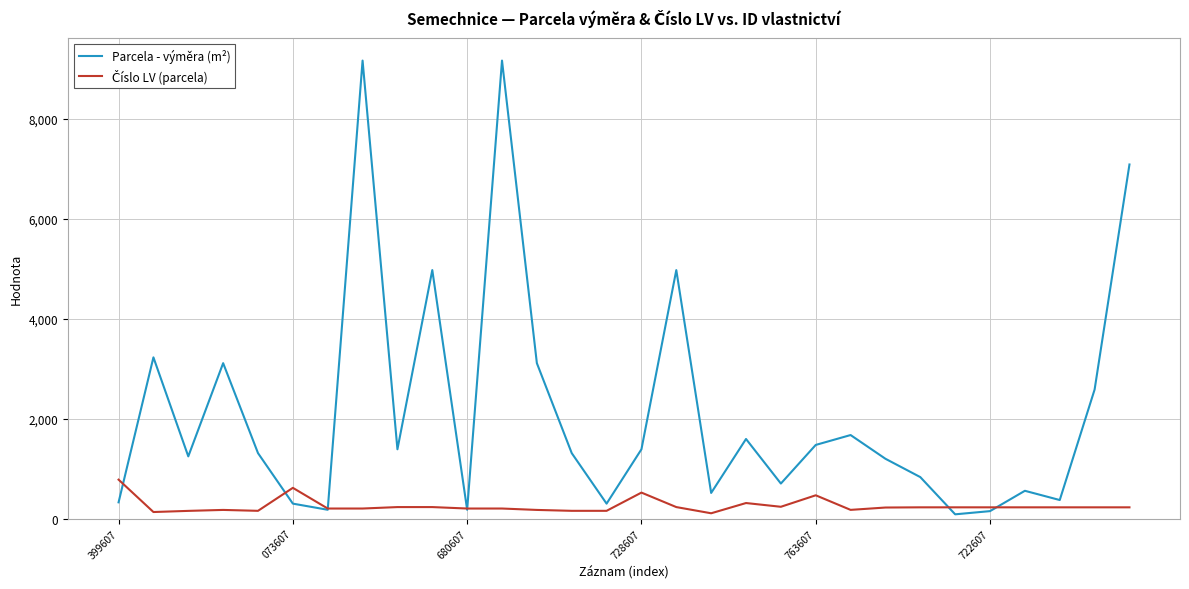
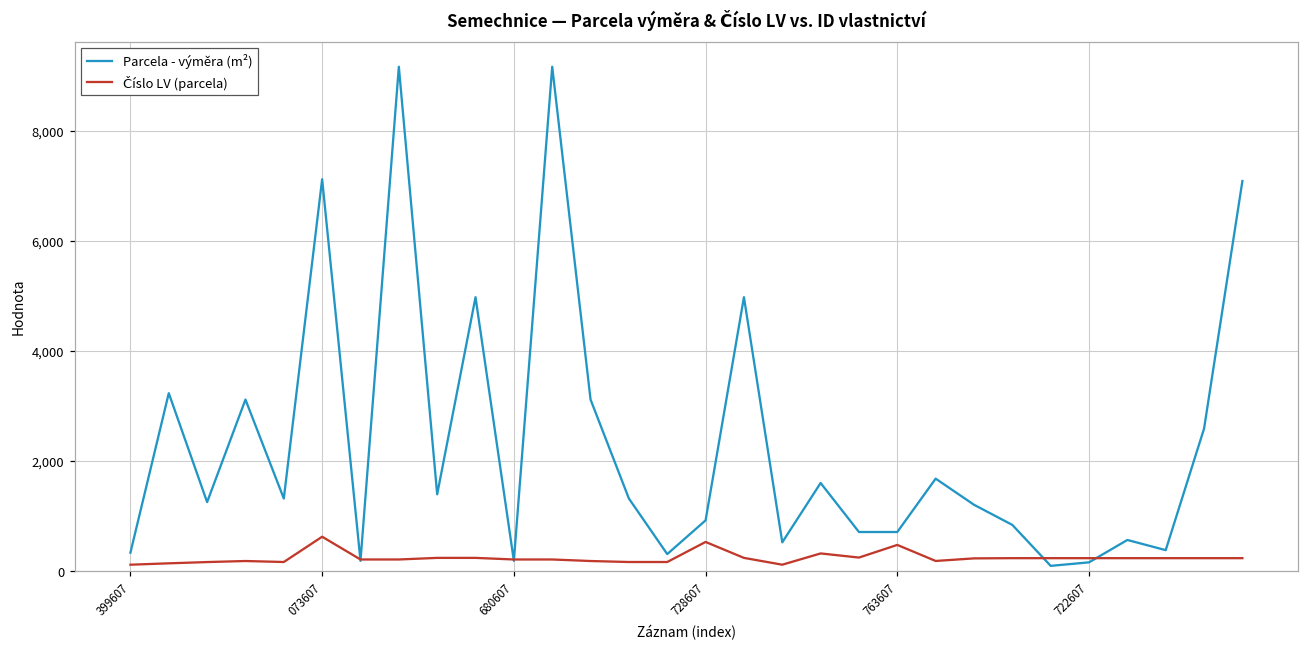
  {
    "Parcela - výměra (m²)": {
      "399607": "300",
-     "073607": "300",
-     "728607": "1,400",
-     "763607": "1,500",
+     "073607": "7,100",
+     "728607": "900",
+     "763607": "700",
      "722607": "100"
    },
    "Číslo LV (parcela)": {
-     "399607": "800",
+     "399607": "100",
      "073607": "600",
      "728607": "500",
      "763607": "500",
      "722607": "200"
    }
  }
